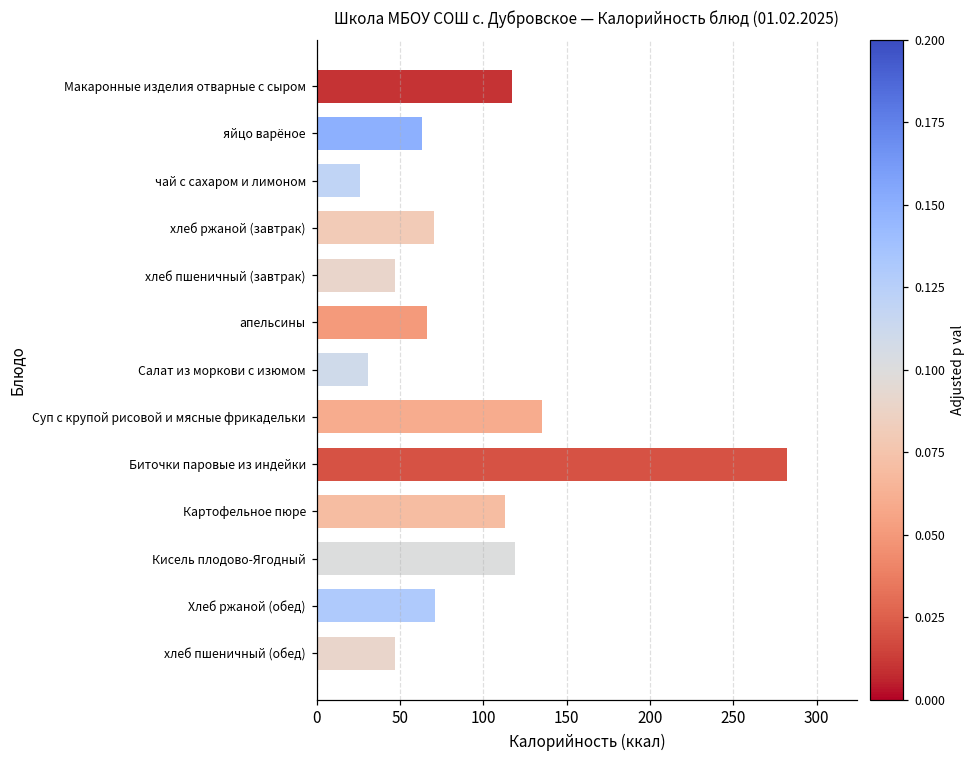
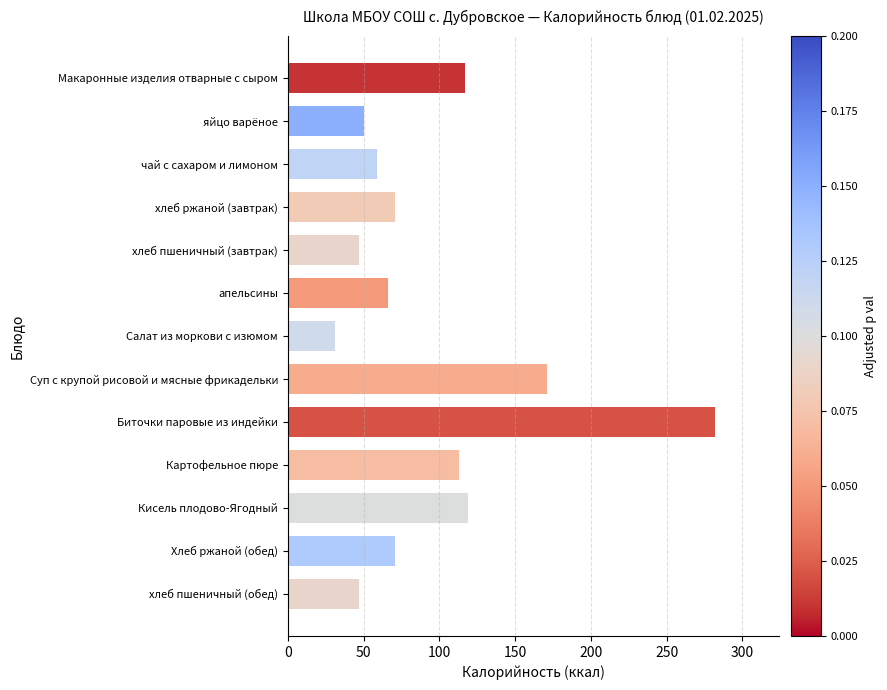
  {
    "Макаронные изделия отварные с сыром": 117,
-   "яйцо варёное": 63,
-   "чай с сахаром и лимоном": 26,
+   "яйцо варёное": 50,
+   "чай с сахаром и лимоном": 59,
    "хлеб ржаной (завтрак)": 71,
    "хлеб пшеничный (завтрак)": 47,
    "апельсины": 66,
    "Салат из моркови с изюмом": 31,
-   "Суп с крупой рисовой и мясные фрикадельки": 135,
+   "Суп с крупой рисовой и мясные фрикадельки": 171,
    "Биточки паровые из индейки": 282,
    "Картофельное пюре": 113,
    "Кисель плодово-Ягодный": 119,
    "Хлеб ржаной (обед)": 71,
    "хлеб пшеничный (обед)": 47
  }
